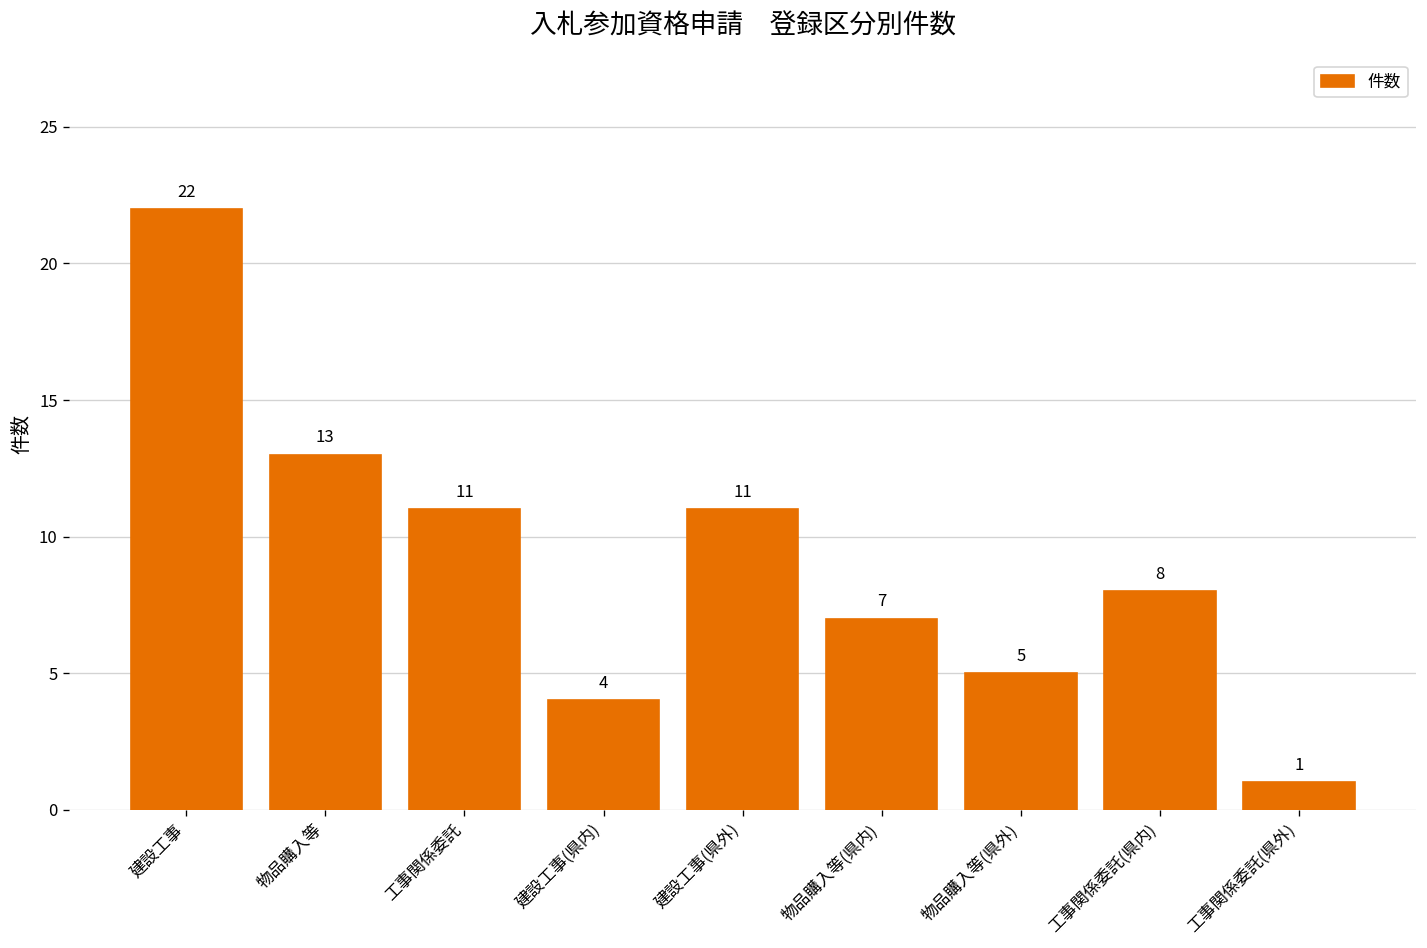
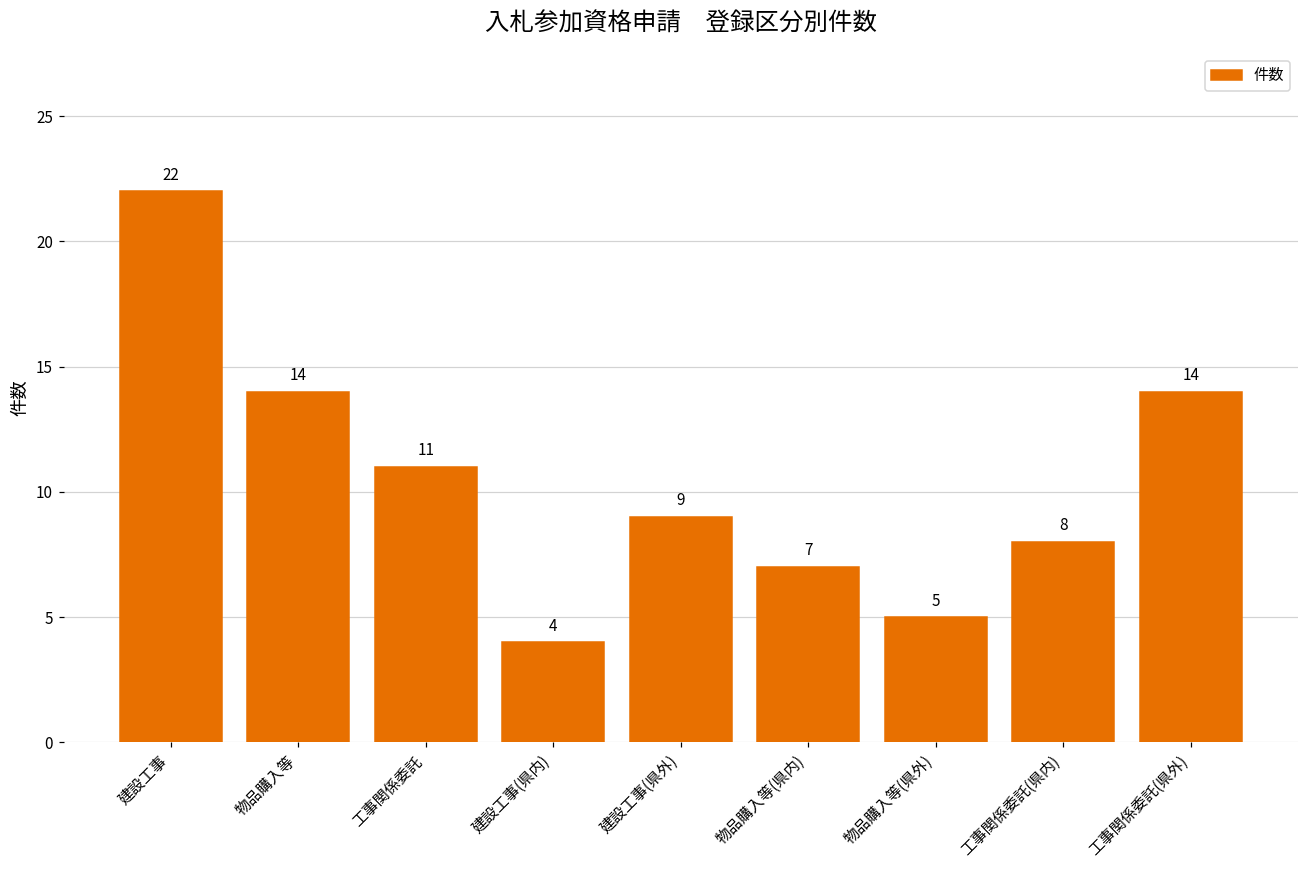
  {
    "建設工事": 22,
-   "物品購入等": 13,
+   "物品購入等": 14,
    "工事関係委託": 11,
    "建設工事(県内)": 4,
-   "建設工事(県外)": 11,
+   "建設工事(県外)": 9,
    "物品購入等(県内)": 7,
    "物品購入等(県外)": 5,
    "工事関係委託(県内)": 8,
-   "工事関係委託(県外)": 1
+   "工事関係委託(県外)": 14
  }
